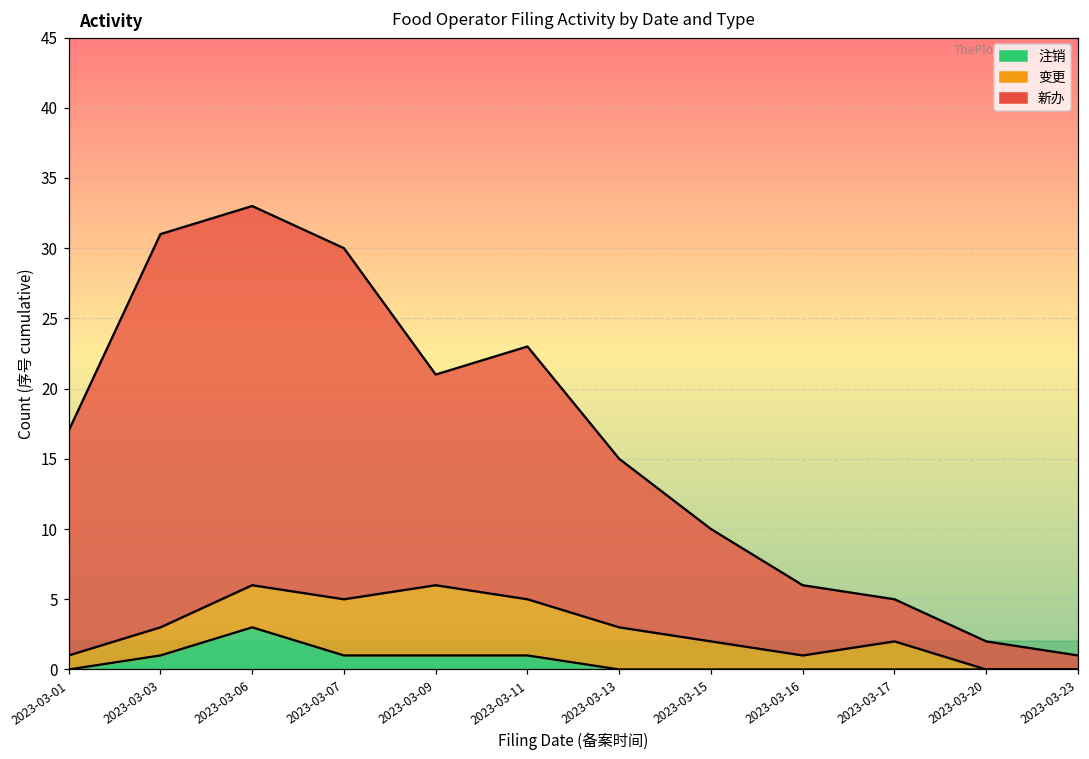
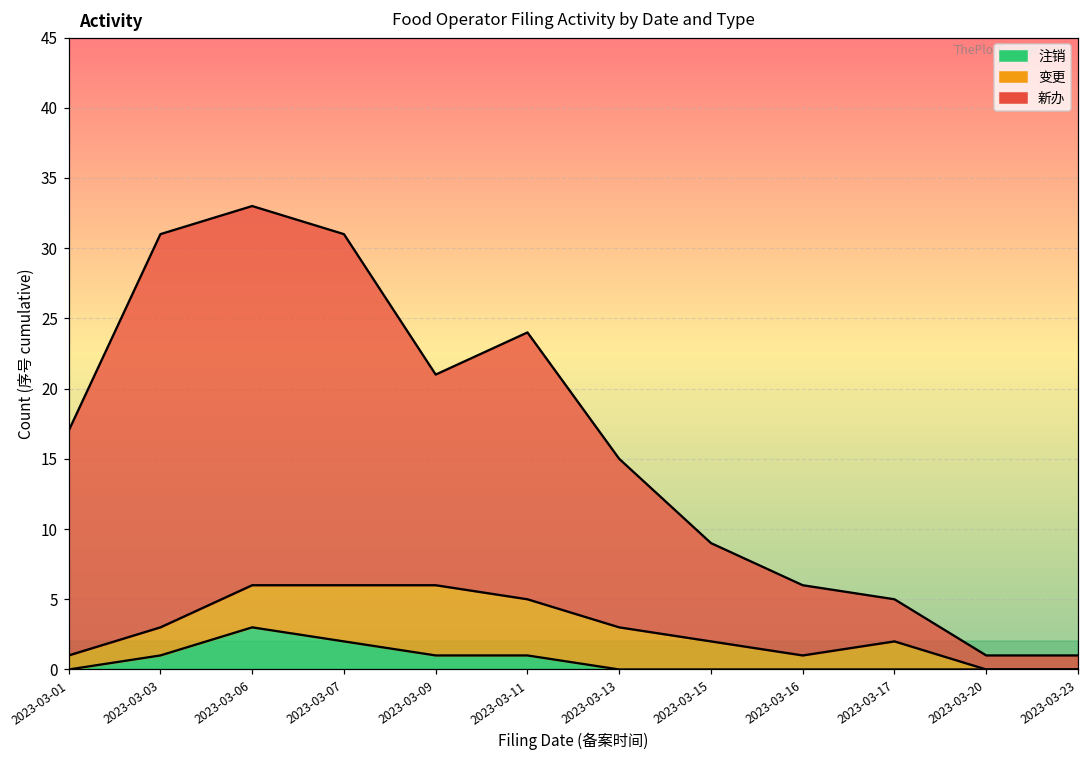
  {
    "注销": {
      "2023-03-01": 0,
      "2023-03-03": 1,
      "2023-03-06": 3,
-     "2023-03-07": 1,
+     "2023-03-07": 2,
      "2023-03-09": 1,
      "2023-03-11": 1,
      "2023-03-13": 0,
      "2023-03-15": 0,
      "2023-03-16": 0,
      "2023-03-17": 0
    },
    "变更": {
      "2023-03-01": 1,
      "2023-03-03": 2,
      "2023-03-06": 3,
      "2023-03-07": 4,
      "2023-03-09": 5,
      "2023-03-11": 4,
      "2023-03-13": 3,
      "2023-03-15": 2,
      "2023-03-16": 1,
      "2023-03-17": 2
    },
    "新办": {
      "2023-03-01": 16,
      "2023-03-03": 28,
      "2023-03-06": 27,
      "2023-03-07": 25,
      "2023-03-09": 15,
-     "2023-03-11": 18,
+     "2023-03-11": 19,
      "2023-03-13": 12,
-     "2023-03-15": 8,
+     "2023-03-15": 7,
      "2023-03-16": 5,
      "2023-03-17": 3,
-     "2023-03-20": 2,
+     "2023-03-20": 1,
      "2023-03-23": 1
    }
  }
